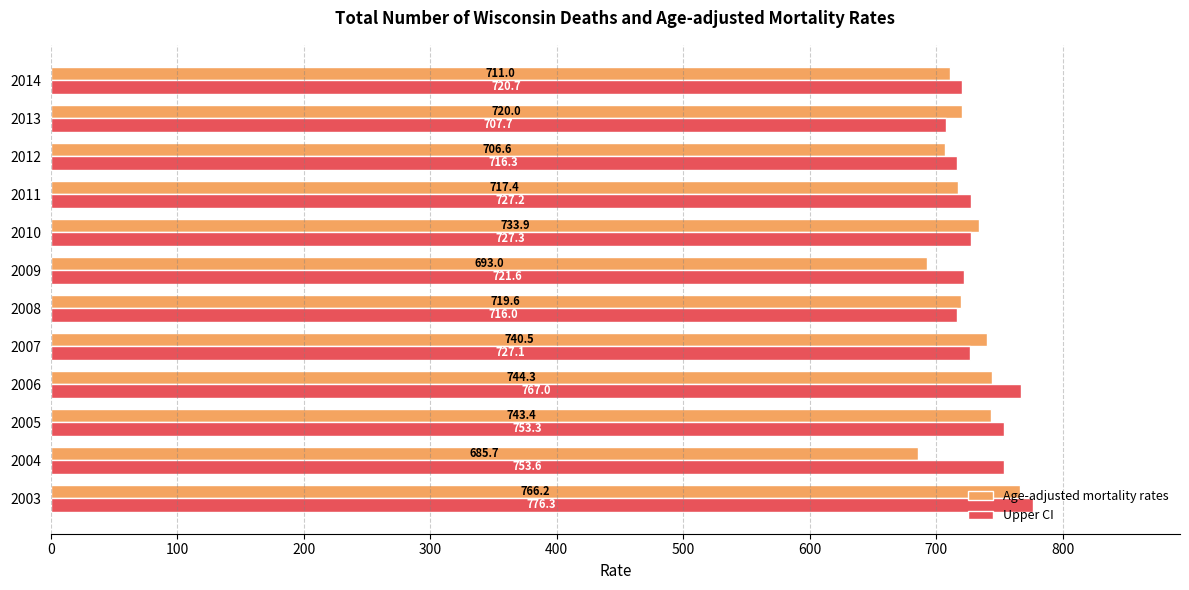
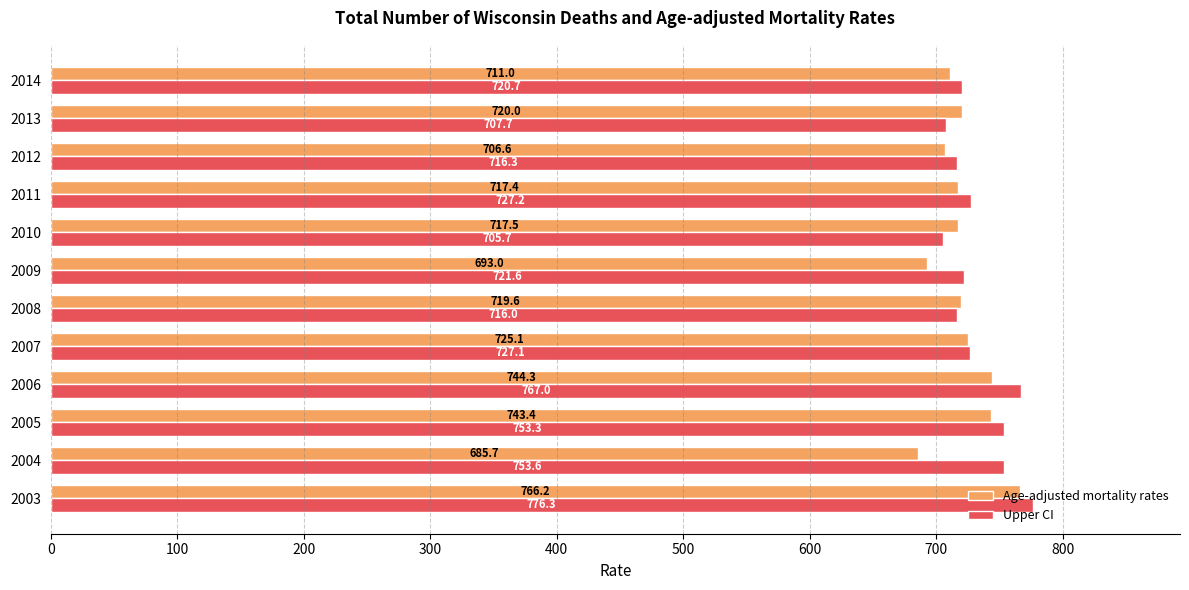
  {
    "Age-adjusted mortality rates": {
      "2014": 711.0,
      "2013": 720.0,
      "2012": 706.6,
      "2011": 717.4,
-     "2010": 733.9,
+     "2010": 717.5,
      "2009": 693.0,
      "2008": 719.6,
-     "2007": 740.5,
+     "2007": 725.1,
      "2006": 744.3,
      "2005": 743.4,
      "2004": 685.7,
      "2003": 766.2
    },
    "Upper CI": {
      "2014": 720.7,
      "2013": 707.7,
      "2012": 716.3,
      "2011": 727.2,
-     "2010": 727.3,
+     "2010": 705.7,
      "2009": 721.6,
      "2008": 716.0,
      "2007": 727.1,
      "2006": 767.0,
      "2005": 753.3,
      "2004": 753.6,
      "2003": 776.3
    }
  }
